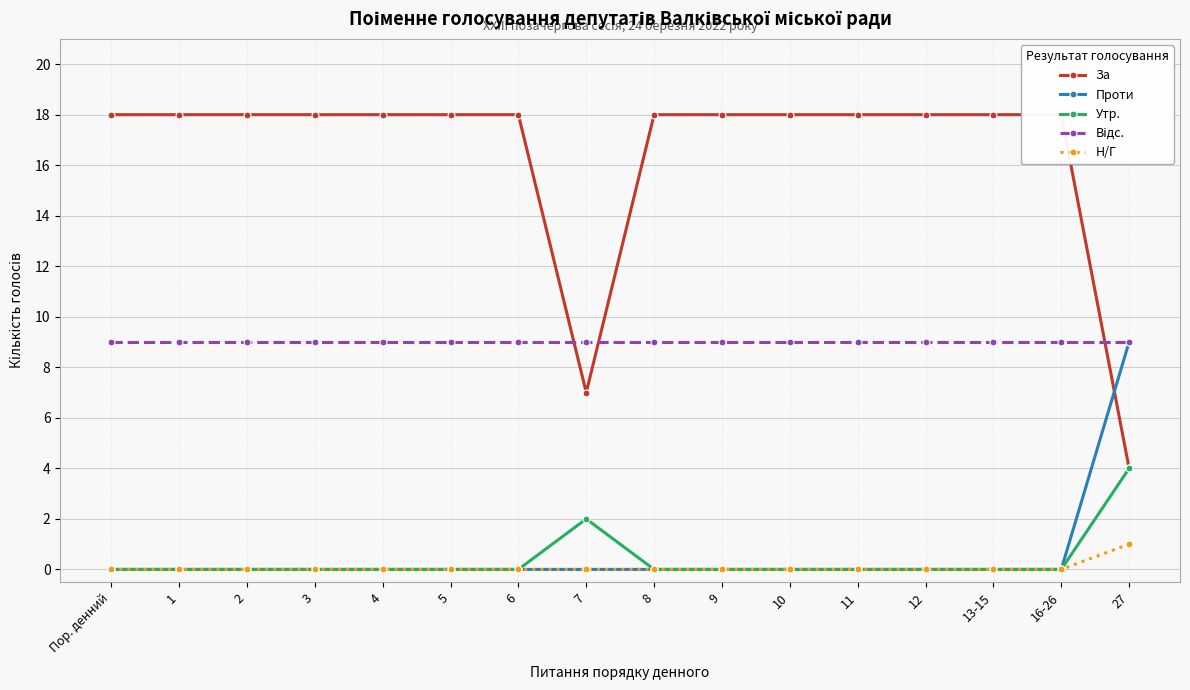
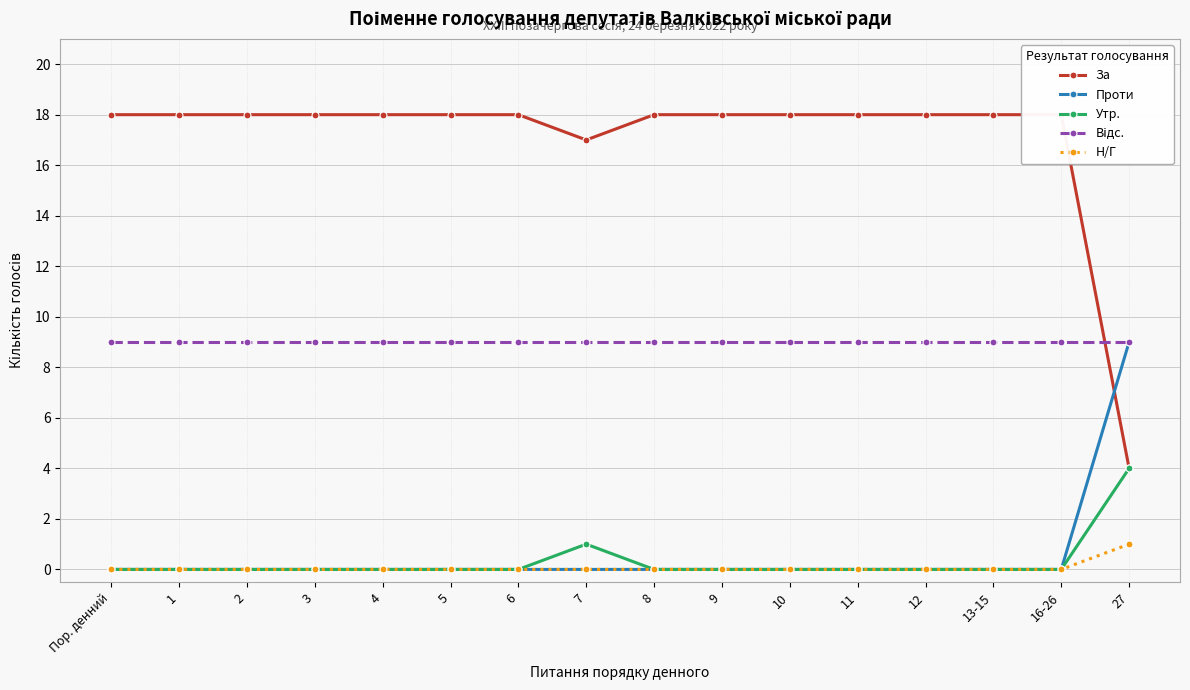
  {
    "За": {
      "Пор. денний": 18,
      "1": 18,
      "2": 18,
      "3": 18,
      "4": 18,
      "5": 18,
      "6": 18,
-     "7": 7,
+     "7": 17,
      "8": 18,
      "9": 18,
      "10": 18,
      "11": 18,
      "12": 18,
      "13-15": 18
    },
    "Утр.": {
-     "7": 2
+     "7": 1
    },
    "Відс.": {
      "Пор. денний": 9,
      "1": 9,
      "2": 9,
      "3": 9,
      "4": 9,
      "5": 9,
      "6": 9,
      "7": 9,
      "8": 9,
      "9": 9,
      "10": 9,
      "11": 9,
      "12": 9,
      "13-15": 9,
      "16-26": 9
    },
    "Н/Г": {
      "27": 1
    }
  }
